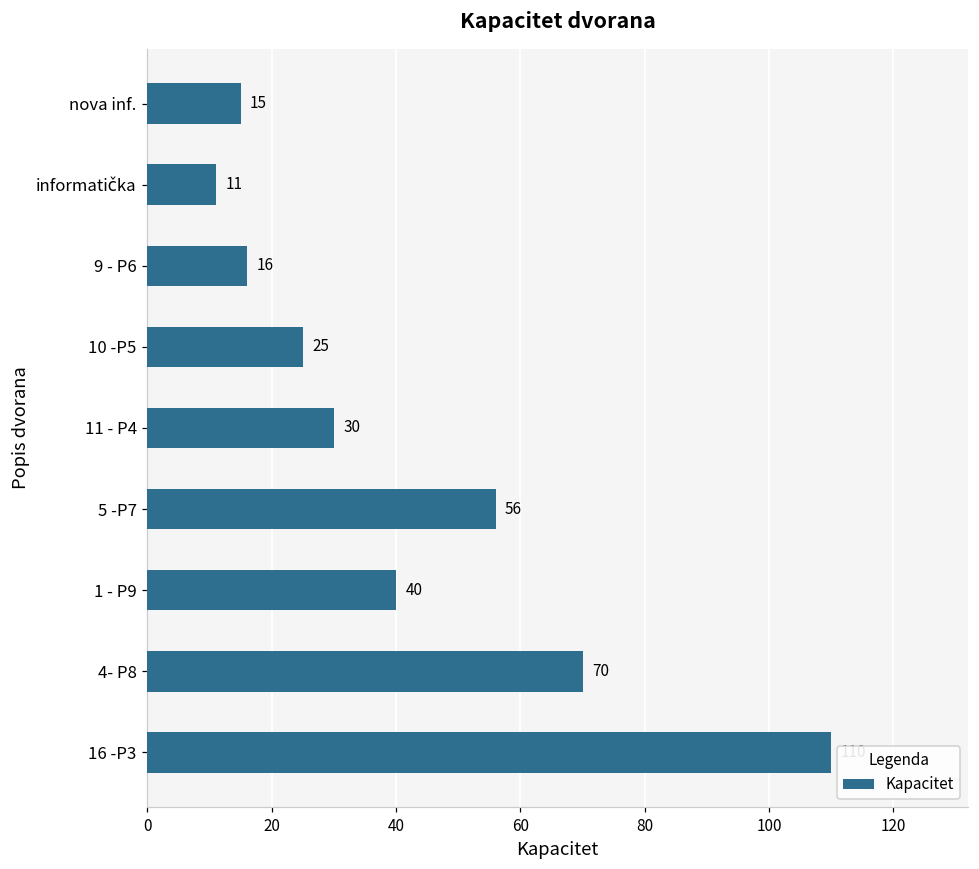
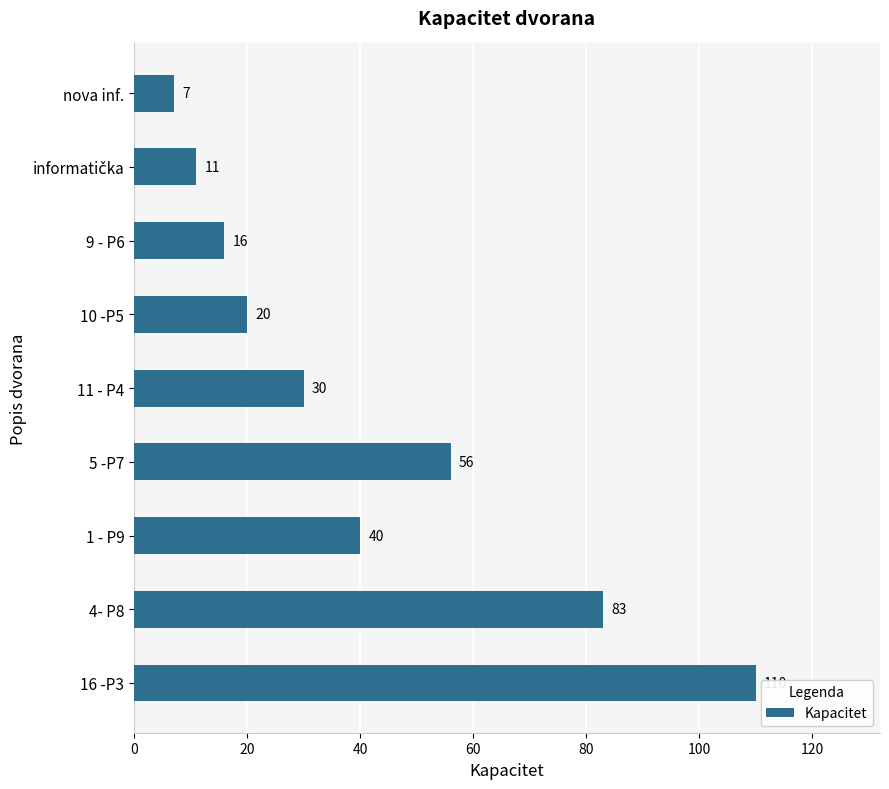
  {
-   "nova inf.": 15,
+   "nova inf.": 7,
    "informatička": 11,
    "9 - P6": 16,
-   "10 -P5": 25,
+   "10 -P5": 20,
    "11 - P4": 30,
    "5 -P7": 56,
    "1 - P9": 40,
-   "4- P8": 70
+   "4- P8": 83
  }
